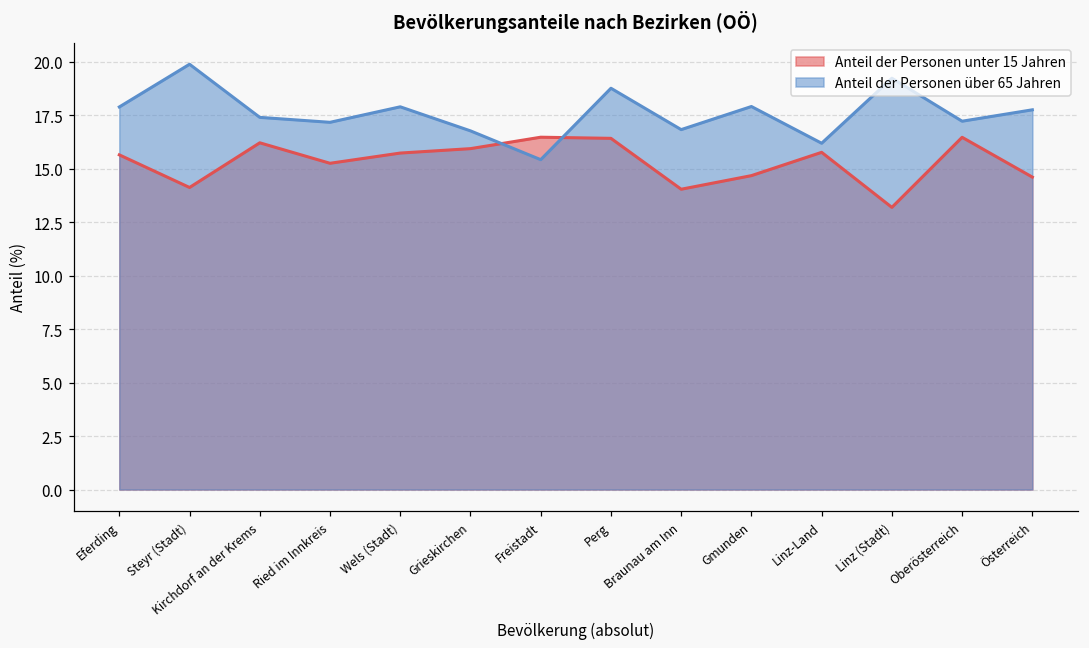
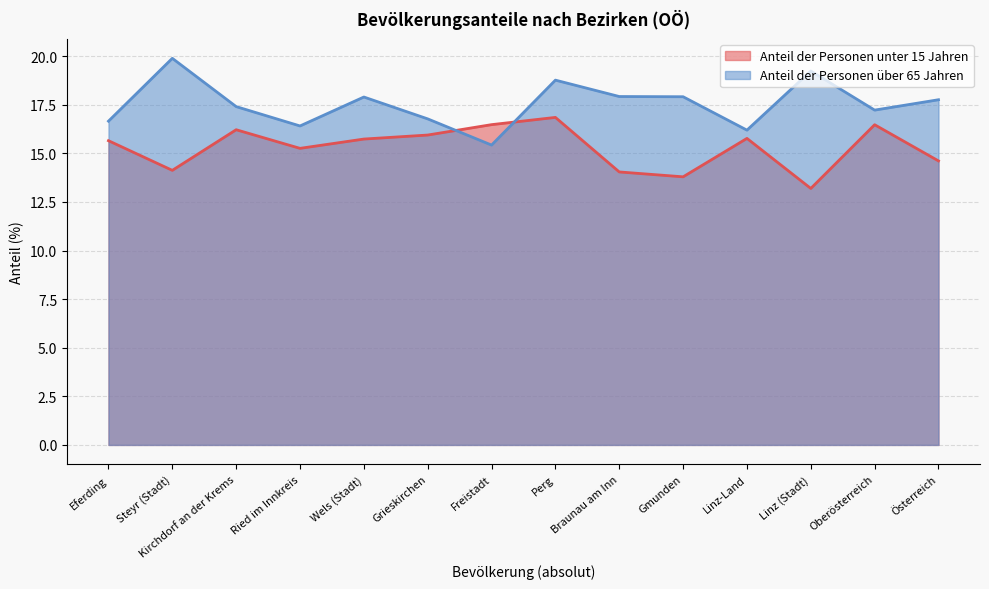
  {
    "Anteil der Personen unter 15 Jahren": {
      "Eferding": 15.7,
      "Steyr (Stadt)": 14.1,
      "Kirchdorf an der Krems": 16.2,
      "Ried im Innkreis": 15.3,
      "Wels (Stadt)": 15.7,
      "Grieskirchen": 15.9,
      "Freistadt": 16.5,
-     "Perg": 16.4,
+     "Perg": 16.9,
      "Braunau am Inn": 14.0,
-     "Gmunden": 14.7,
+     "Gmunden": 13.8,
      "Linz-Land": 15.8,
      "Linz (Stadt)": 13.2,
      "Oberösterreich": 16.5,
      "Österreich": 14.6
    },
    "Anteil der Personen über 65 Jahren": {
-     "Eferding": 17.9,
+     "Eferding": 16.7,
      "Steyr (Stadt)": 19.9,
      "Kirchdorf an der Krems": 17.4,
-     "Ried im Innkreis": 17.2,
+     "Ried im Innkreis": 16.4,
      "Wels (Stadt)": 17.9,
      "Grieskirchen": 16.8,
      "Freistadt": 15.4,
      "Perg": 18.8,
-     "Braunau am Inn": 16.8,
+     "Braunau am Inn": 17.9,
      "Gmunden": 17.9,
      "Linz-Land": 16.2,
      "Oberösterreich": 17.2,
      "Österreich": 17.8
    }
  }
